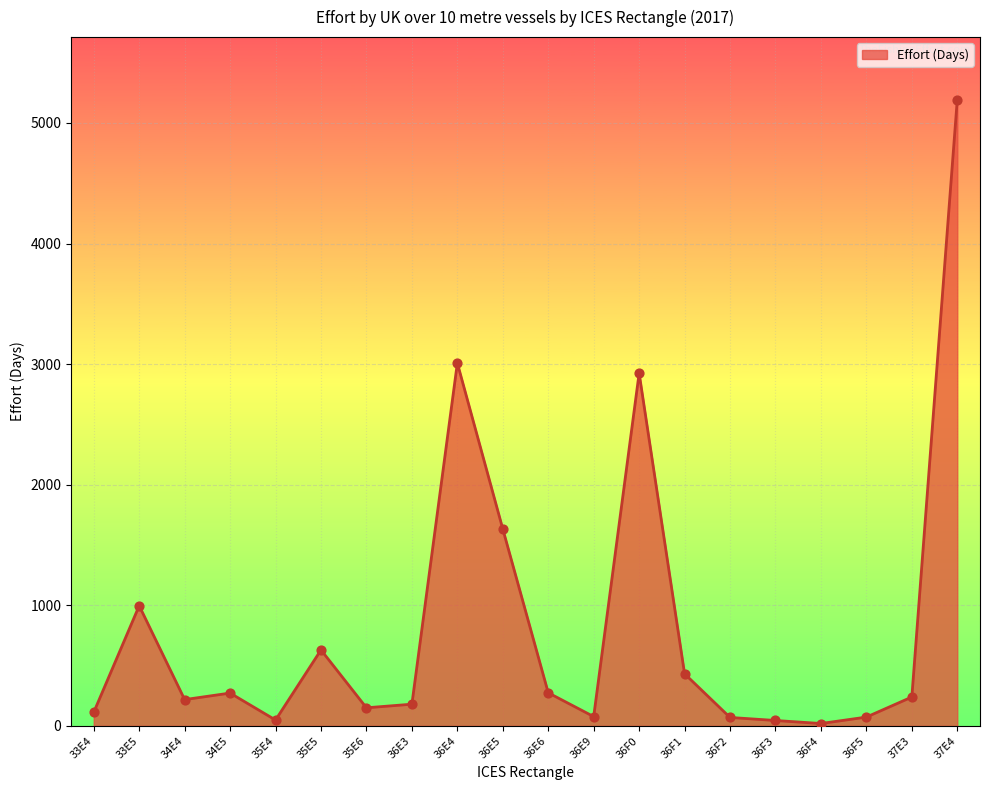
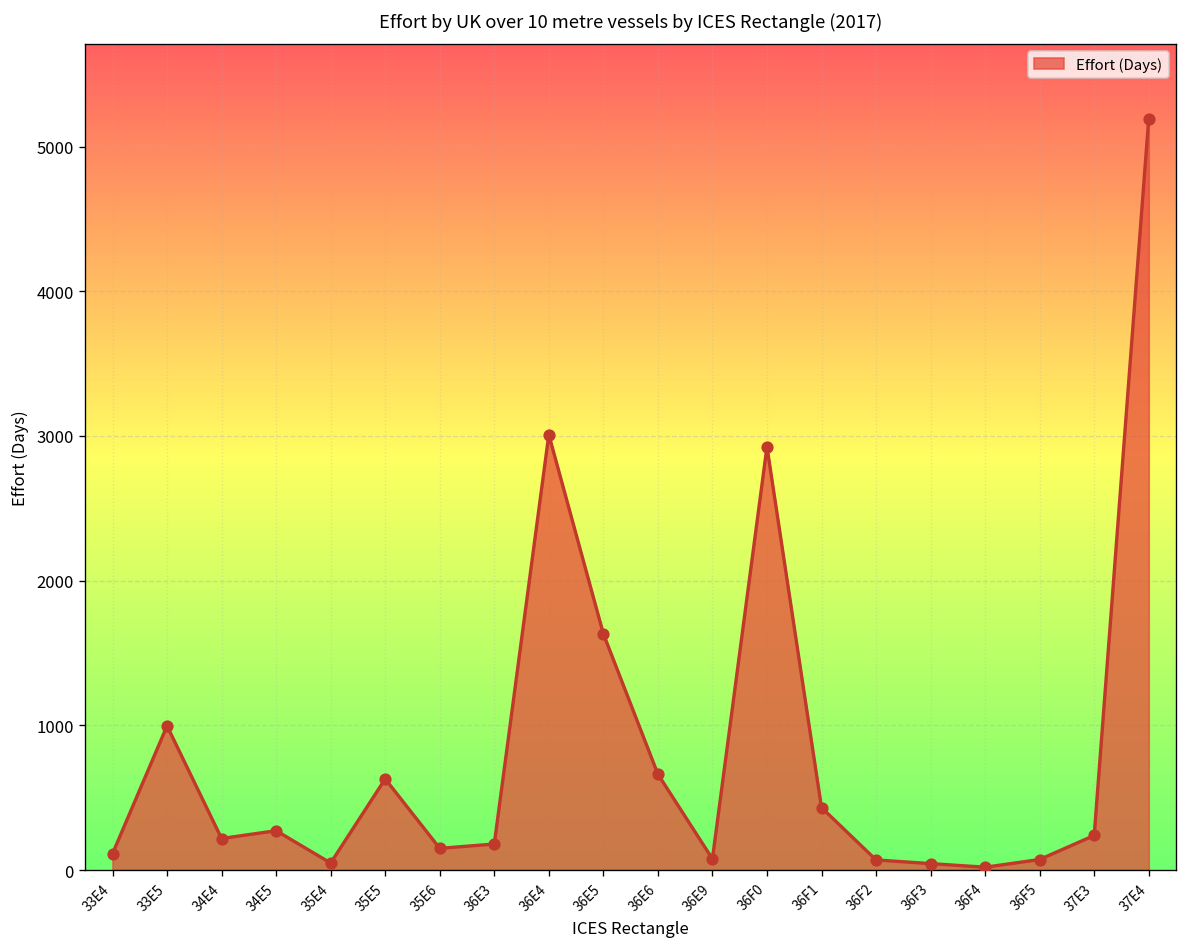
  {
    "33E4": 110,
    "33E5": 1000,
    "34E4": 220,
    "34E5": 270,
    "35E4": 50,
    "35E5": 630,
    "35E6": 150,
    "36E3": 180,
    "36E4": 3010,
    "36E5": 1630,
-   "36E6": 270,
+   "36E6": 660,
    "36E9": 80,
    "36F0": 2920,
    "36F1": 430,
    "36F2": 70,
    "36F3": 40,
    "36F4": 20,
    "36F5": 70,
    "37E3": 240,
    "37E4": 5190
  }
